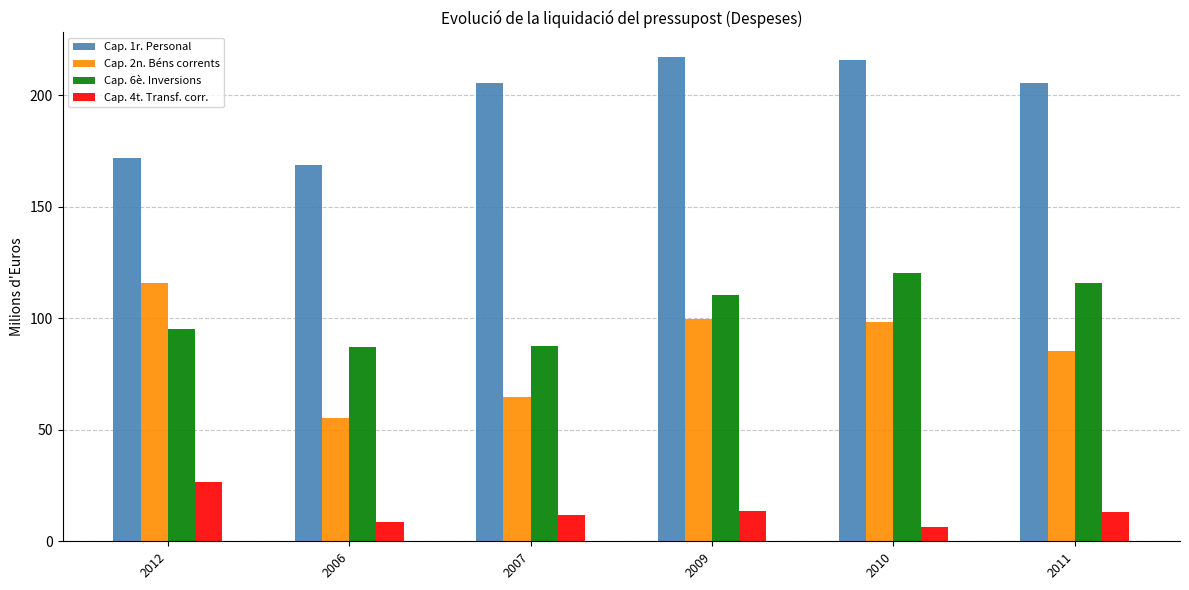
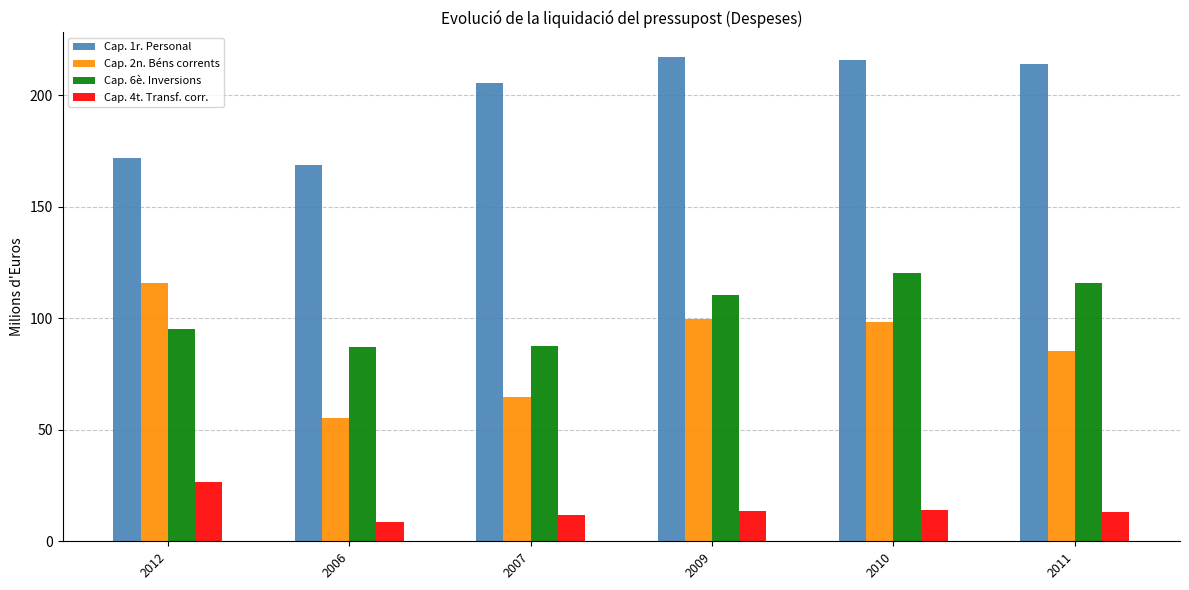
  {
    "Cap. 1r. Personal": {
      "2012": 172,
      "2006": 168,
      "2007": 206,
      "2009": 217,
      "2010": 216,
-     "2011": 206
+     "2011": 214
    },
    "Cap. 2n. Béns corrents": {
      "2012": 116,
      "2006": 55,
      "2007": 65,
      "2009": 99,
      "2010": 98,
      "2011": 85
    },
    "Cap. 6è. Inversions": {
      "2012": 95,
      "2006": 87,
      "2007": 88,
      "2009": 110,
      "2010": 120,
      "2011": 116
    },
    "Cap. 4t. Transf. corr.": {
      "2012": 27,
      "2006": 9,
      "2007": 12,
      "2009": 14,
-     "2010": 6,
+     "2010": 14,
      "2011": 13
    }
  }
